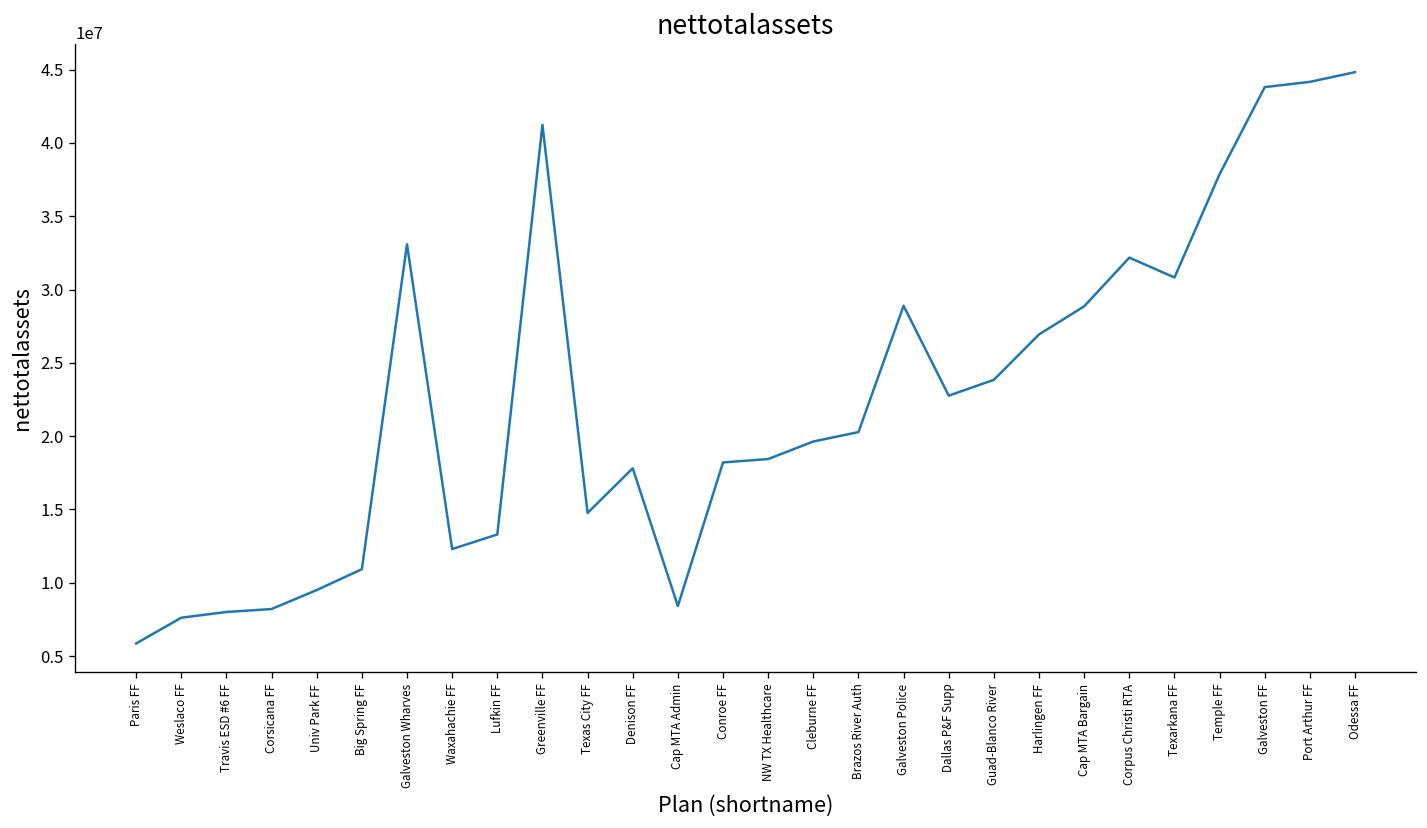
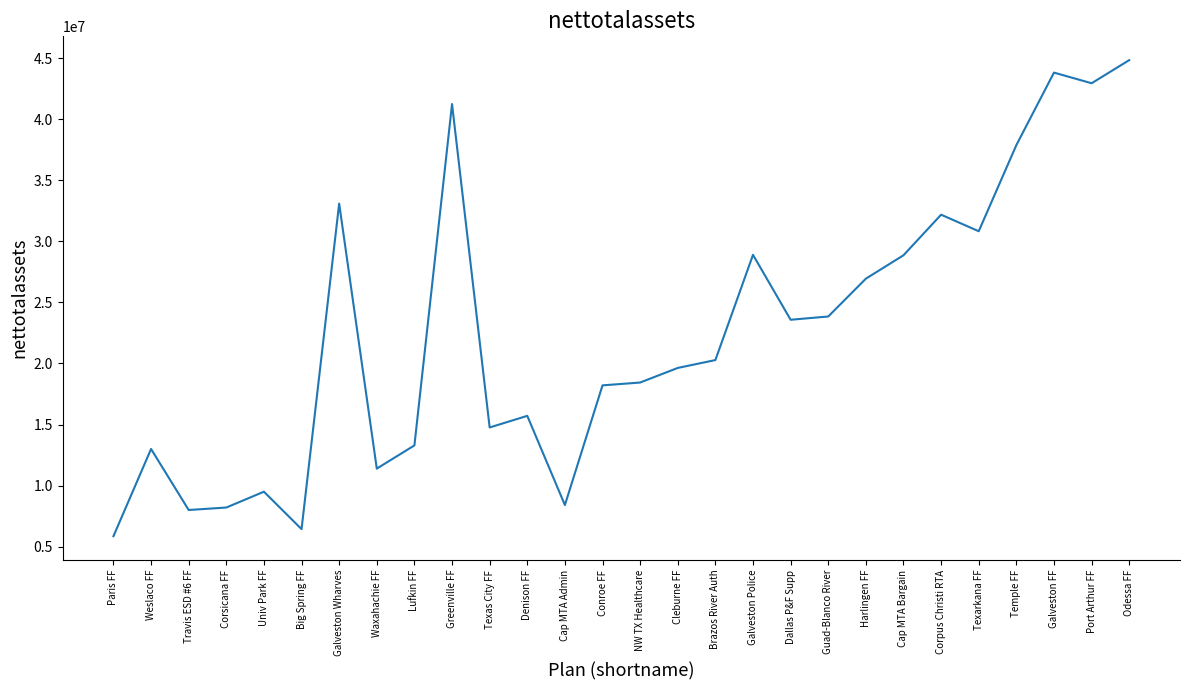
  {
    "Paris FF": 5900000,
-   "Weslaco FF": 7600000,
+   "Weslaco FF": 13000000,
    "Travis ESD #6 FF": 8000000,
    "Corsicana FF": 8200000,
    "Univ Park FF": 9500000,
-   "Big Spring FF": 10900000,
+   "Big Spring FF": 6400000,
    "Galveston Wharves": 33100000,
-   "Waxahachie FF": 12300000,
+   "Waxahachie FF": 11400000,
    "Lufkin FF": 13300000,
    "Greenville FF": 41200000,
    "Texas City FF": 14800000,
-   "Denison FF": 17800000,
+   "Denison FF": 15700000,
    "Cap MTA Admin": 8400000,
    "Conroe FF": 18200000,
    "NW TX Healthcare": 18400000,
    "Cleburne FF": 19600000,
    "Brazos River Auth": 20300000,
    "Galveston Police": 28900000,
-   "Dallas P&F Supp": 22800000,
+   "Dallas P&F Supp": 23600000,
    "Guad-Blanco River": 23800000,
    "Harlingen FF": 26900000,
    "Cap MTA Bargain": 28900000,
    "Corpus Christi RTA": 32200000,
    "Texarkana FF": 30800000,
    "Temple FF": 37900000,
    "Galveston FF": 43800000,
-   "Port Arthur FF": 44200000,
+   "Port Arthur FF": 42900000,
    "Odessa FF": 44800000
  }
